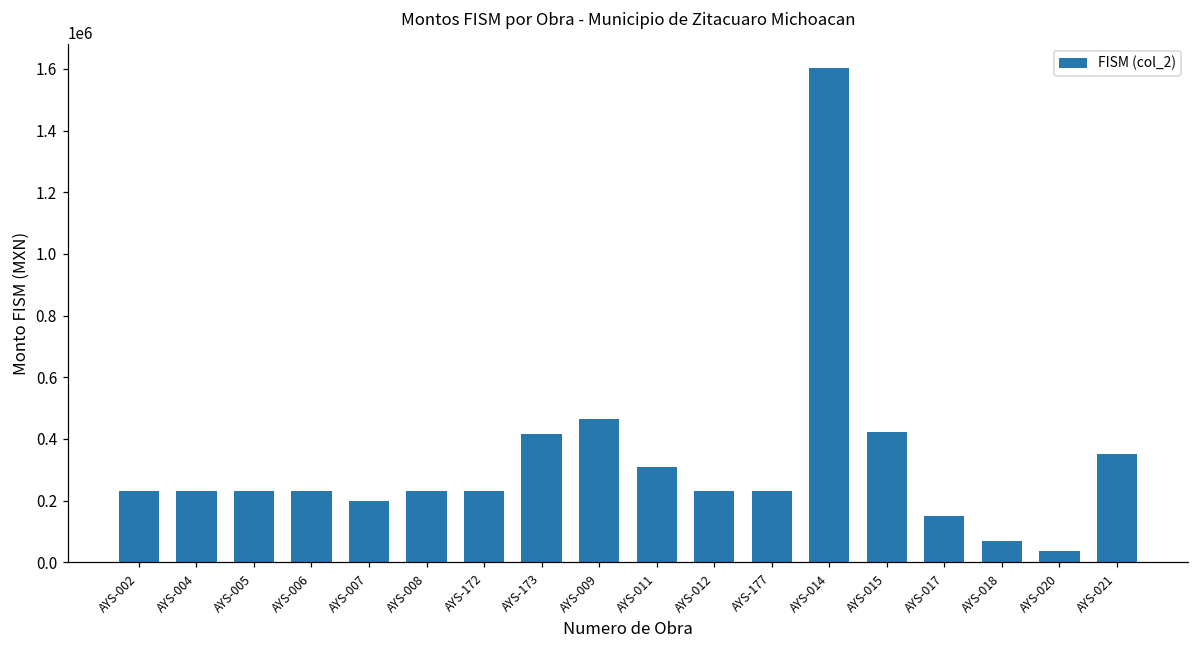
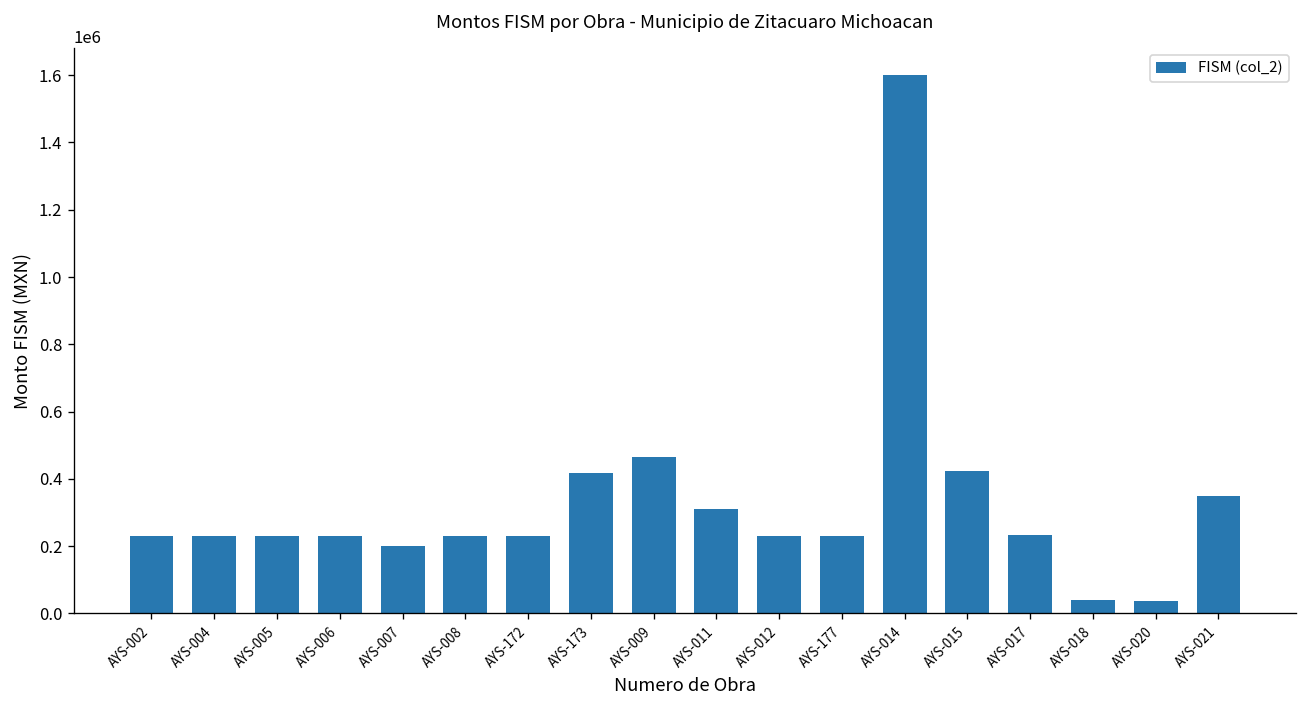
  {
    "AYS-002": 230000,
    "AYS-004": 230000,
    "AYS-005": 230000,
    "AYS-006": 230000,
    "AYS-007": 200000,
    "AYS-008": 230000,
    "AYS-172": 230000,
    "AYS-173": 420000,
    "AYS-009": 460000,
    "AYS-011": 310000,
    "AYS-012": 230000,
    "AYS-177": 230000,
    "AYS-014": 1600000,
    "AYS-015": 420000,
-   "AYS-017": 150000,
-   "AYS-018": 70000,
+   "AYS-017": 230000,
+   "AYS-018": 40000,
    "AYS-020": 40000,
    "AYS-021": 350000
  }
